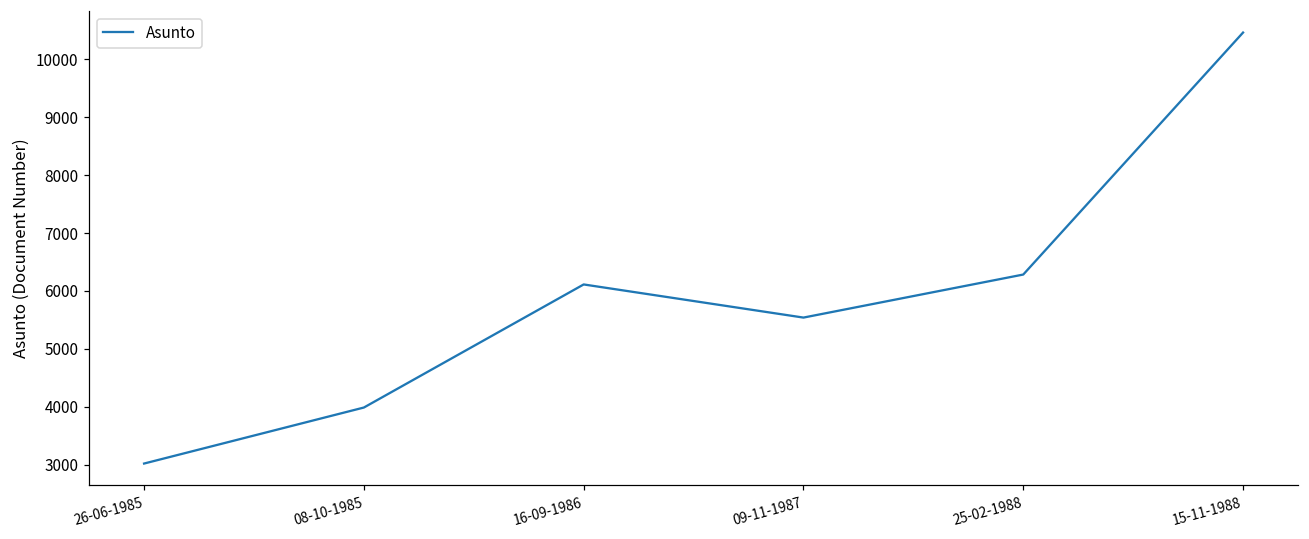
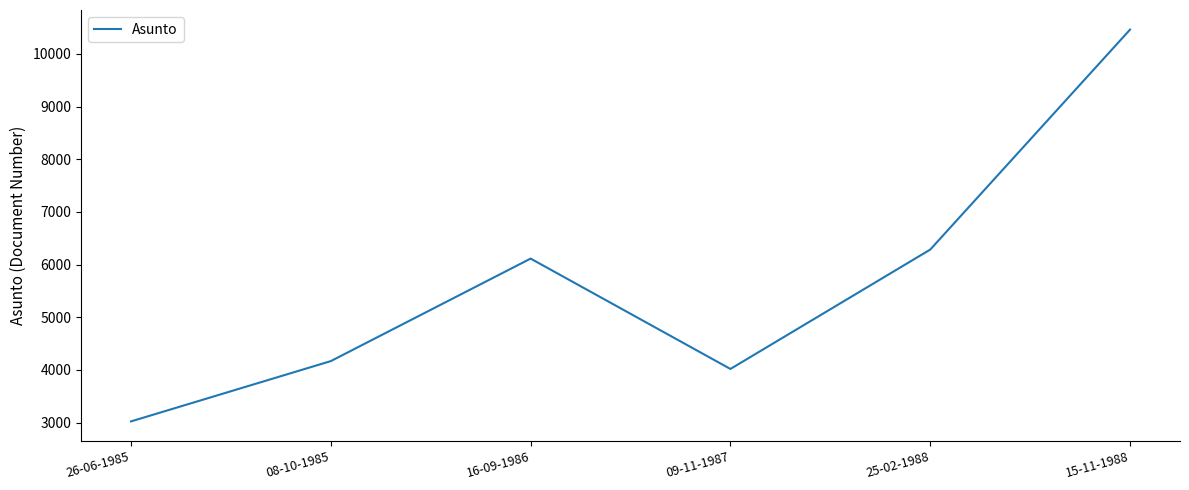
  {
    "26-06-1985": 3000,
-   "08-10-1985": 4000,
+   "08-10-1985": 4200,
    "16-09-1986": 6100,
-   "09-11-1987": 5500,
+   "09-11-1987": 4000,
    "25-02-1988": 6300,
    "15-11-1988": 10500
  }
